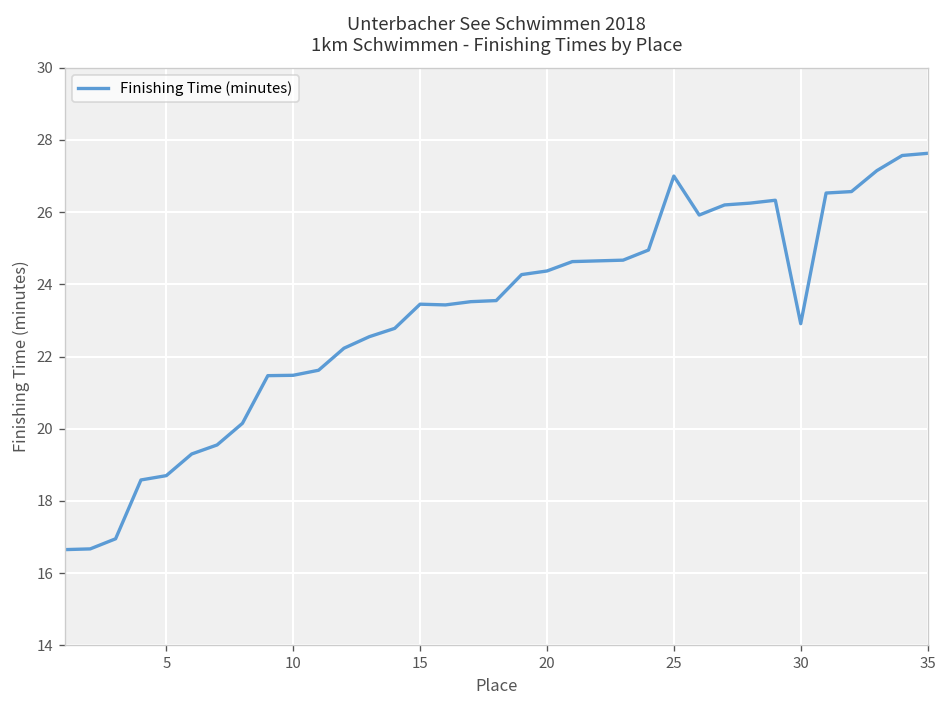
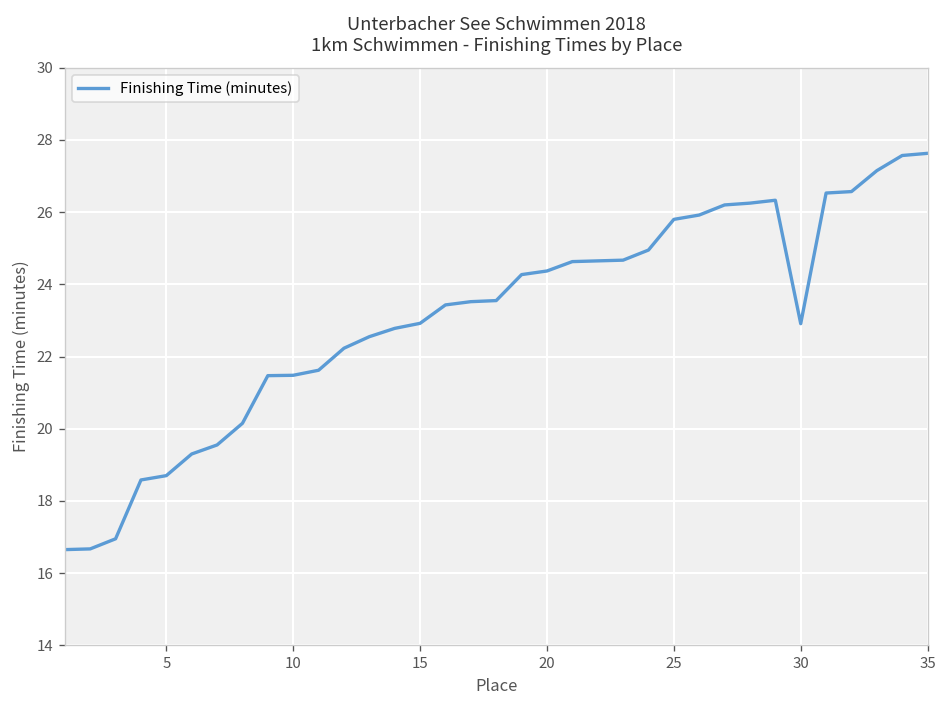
  {
    "5": 18.7,
    "10": 21.5,
-   "15": 23.5,
+   "15": 22.9,
    "20": 24.4,
-   "25": 27.0,
+   "25": 25.8,
    "30": 22.9,
    "35": 27.6
  }
